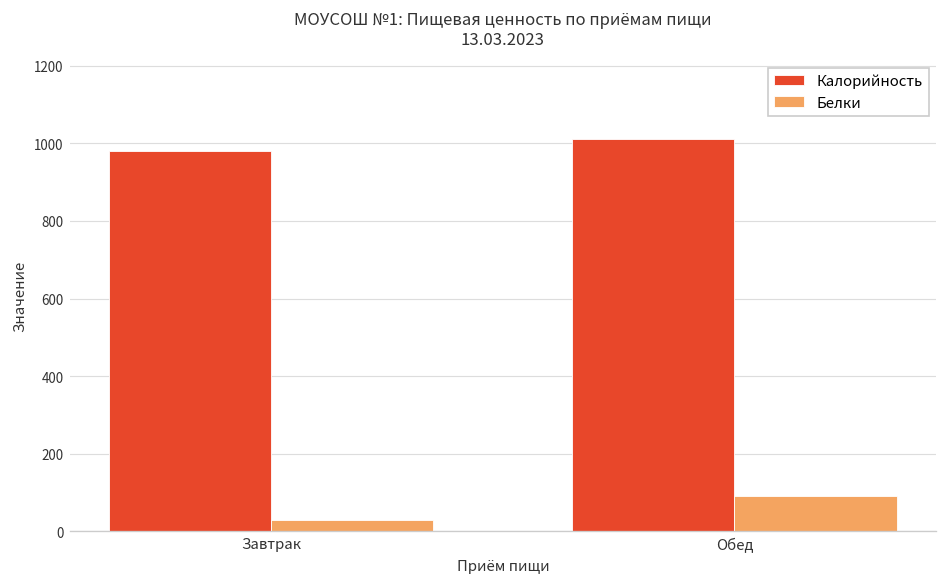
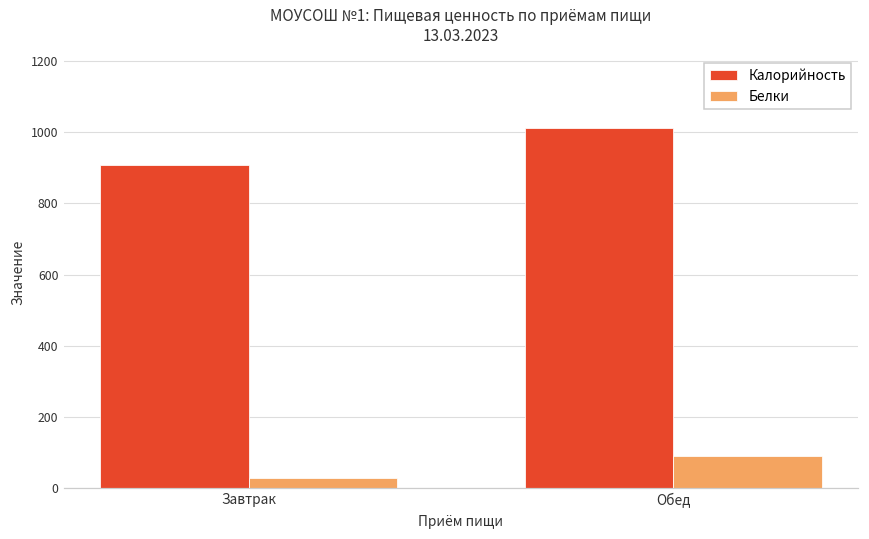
  {
    "Калорийность": {
-     "Завтрак": 980,
+     "Завтрак": 910,
      "Обед": 1010
    },
    "Белки": {
      "Завтрак": 30,
      "Обед": 90
    }
  }
